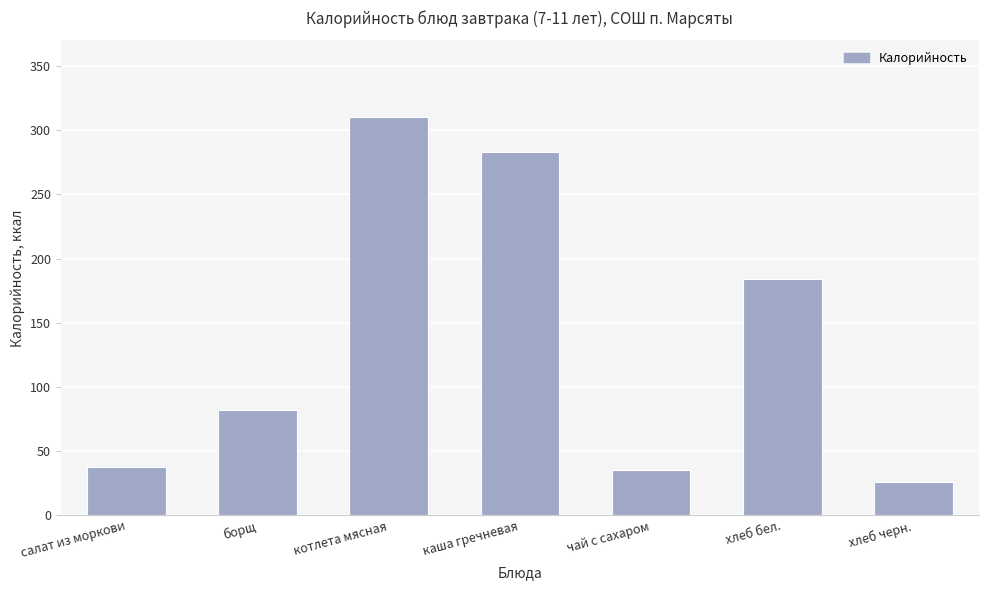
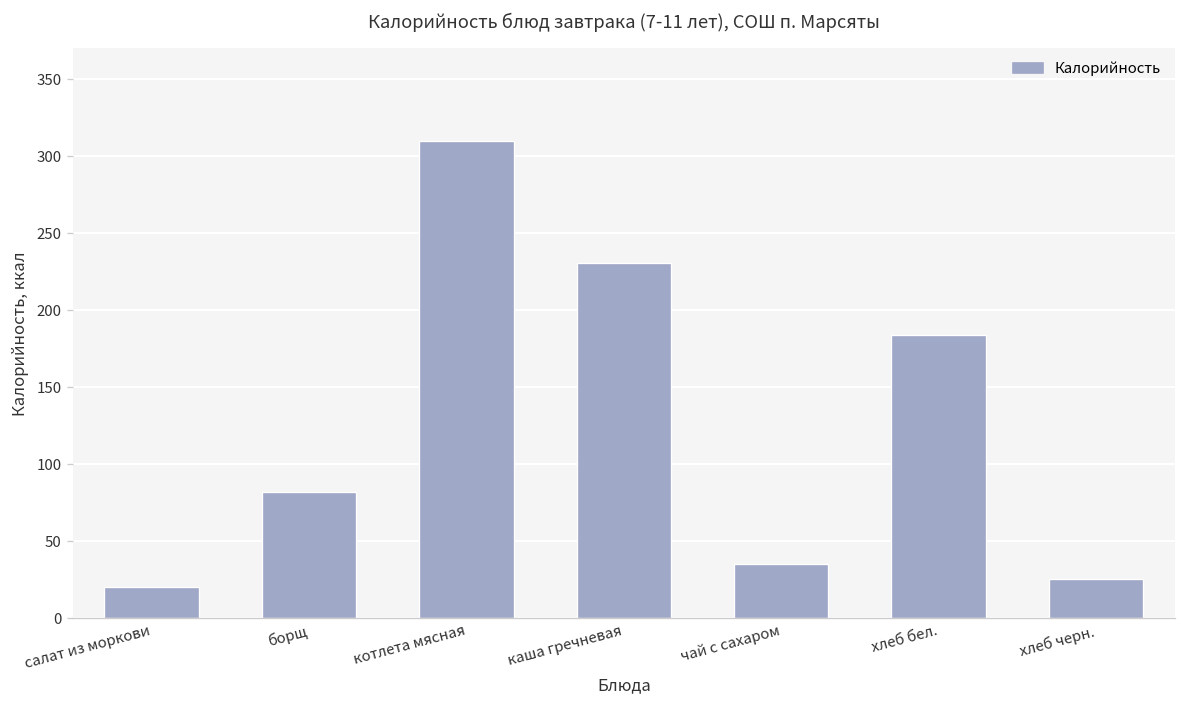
  {
-   "салат из моркови": 38,
+   "салат из моркови": 20,
    "борщ": 82,
    "котлета мясная": 310,
-   "каша гречневая": 283,
+   "каша гречневая": 230,
    "чай с сахаром": 35,
    "хлеб бел.": 184,
    "хлеб черн.": 26
  }
